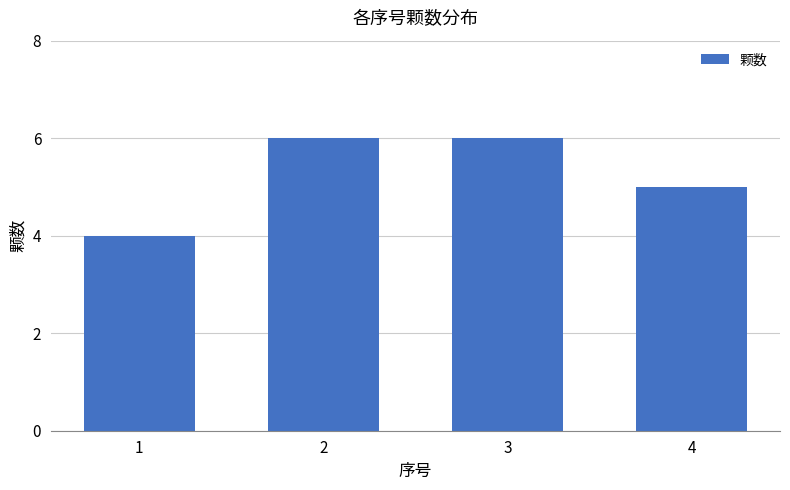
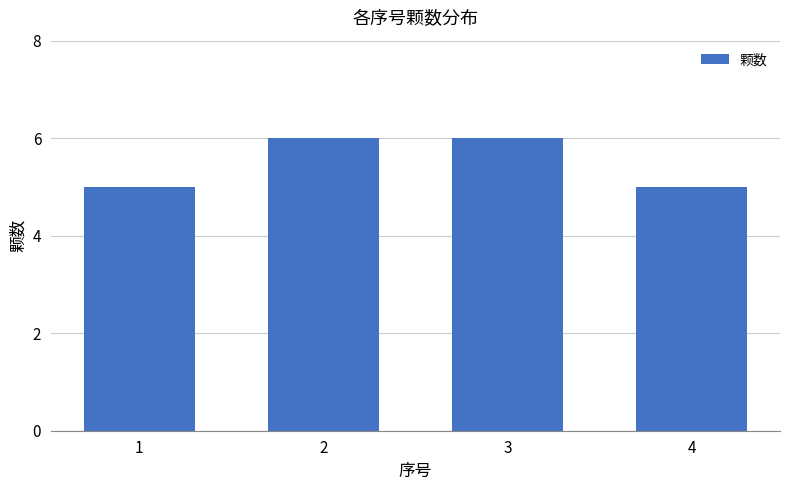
  {
-   "1": 4,
+   "1": 5,
    "2": 6,
    "3": 6,
    "4": 5
  }
